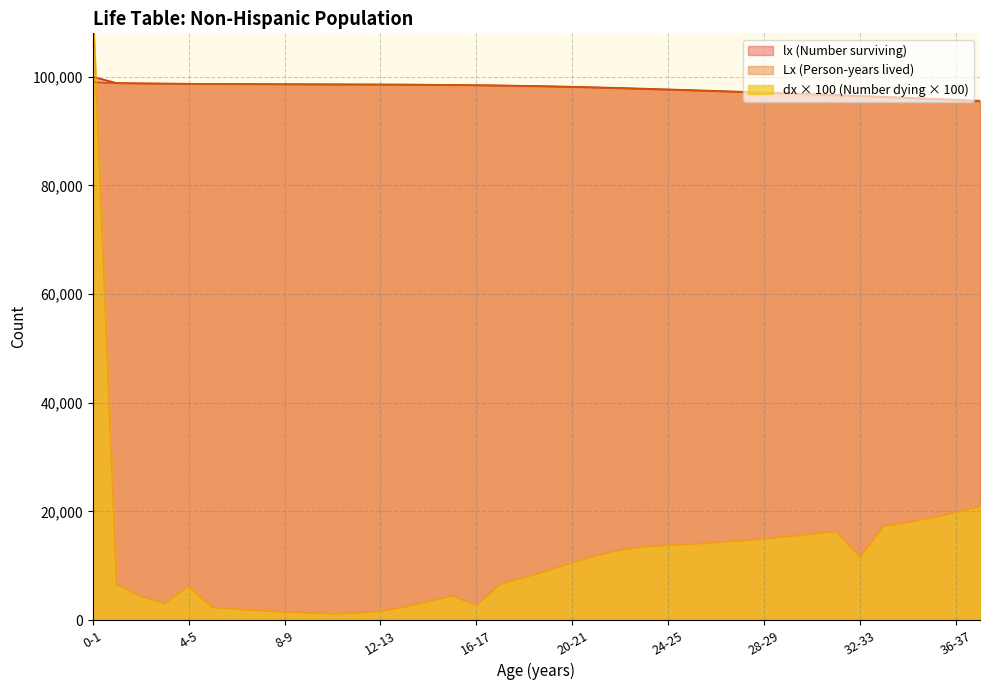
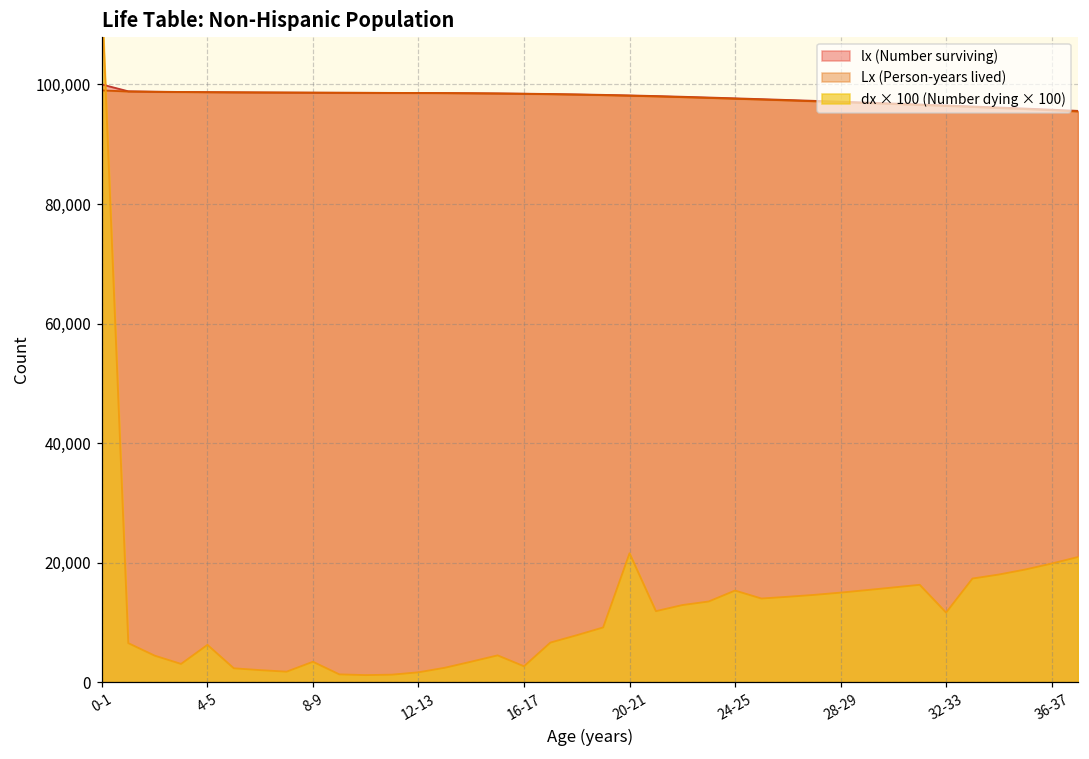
  {
    "dx × 100 (Number dying × 100)": {
      "4-5": "6,000",
-     "8-9": "2,000",
+     "8-9": "3,000",
      "12-13": "2,000",
      "16-17": "3,000",
-     "20-21": "11,000",
-     "24-25": "14,000",
+     "20-21": "22,000",
+     "24-25": "15,000",
      "28-29": "15,000",
      "32-33": "12,000",
      "36-37": "20,000"
    }
  }
